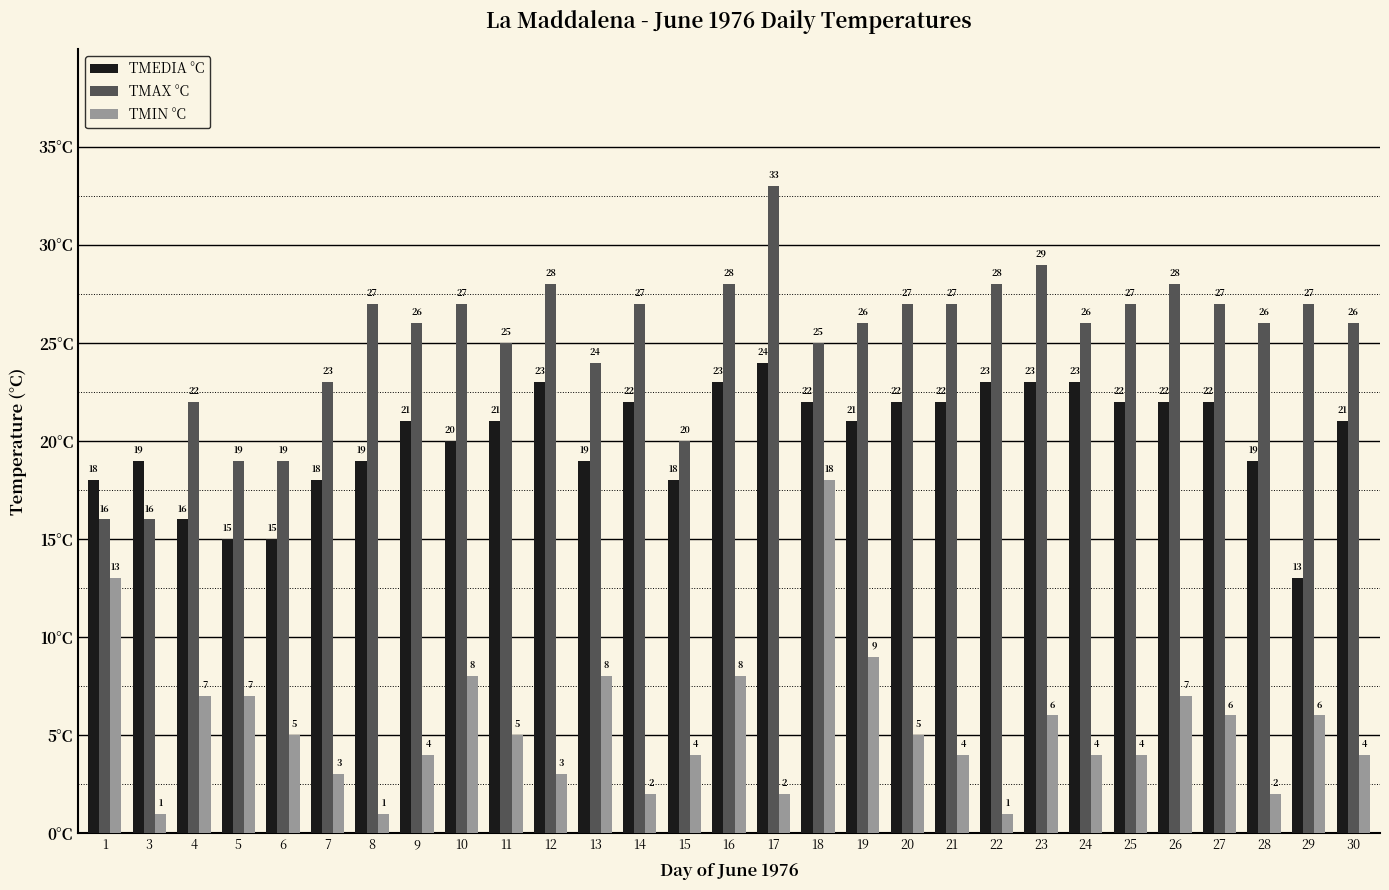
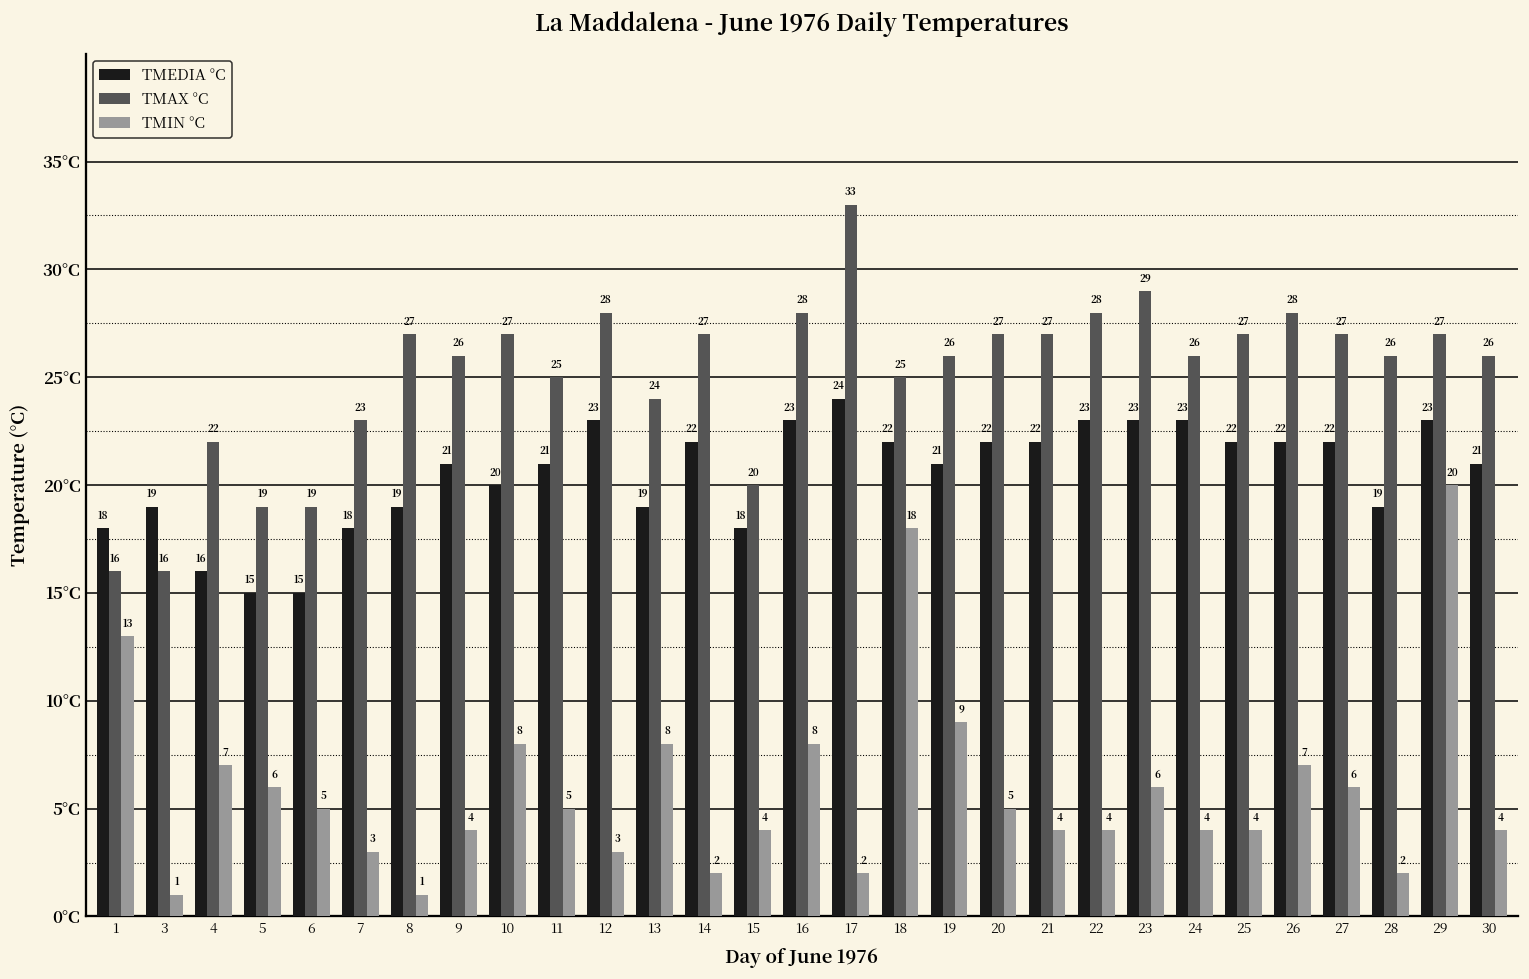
  {
    "TMEDIA °C": {
      "1": 18,
      "3": 19,
      "4": 16,
      "5": 15,
      "6": 15,
      "7": 18,
      "8": 19,
      "9": 21,
      "10": 20,
      "11": 21,
      "12": 23,
      "13": 19,
      "14": 22,
      "15": 18,
      "16": 23,
      "17": 24,
      "18": 22,
      "19": 21,
      "20": 22,
      "21": 22,
      "22": 23,
      "23": 23,
      "24": 23,
      "25": 22,
      "26": 22,
      "27": 22,
      "28": 19,
-     "29": 13,
+     "29": 23,
      "30": 21
    },
    "TMAX °C": {
      "1": 16,
      "3": 16,
      "4": 22,
      "5": 19,
      "6": 19,
      "7": 23,
      "8": 27,
      "9": 26,
      "10": 27,
      "11": 25,
      "12": 28,
      "13": 24,
      "14": 27,
      "15": 20,
      "16": 28,
      "17": 33,
      "18": 25,
      "19": 26,
      "20": 27,
      "21": 27,
      "22": 28,
      "23": 29,
      "24": 26,
      "25": 27,
      "26": 28,
      "27": 27,
      "28": 26,
      "29": 27,
      "30": 26
    },
    "TMIN °C": {
      "1": 13,
      "3": 1,
      "4": 7,
-     "5": 7,
+     "5": 6,
      "6": 5,
      "7": 3,
      "8": 1,
      "9": 4,
      "10": 8,
      "11": 5,
      "12": 3,
      "13": 8,
      "14": 2,
      "15": 4,
      "16": 8,
      "17": 2,
      "18": 18,
      "19": 9,
      "20": 5,
      "21": 4,
-     "22": 1,
+     "22": 4,
      "23": 6,
      "24": 4,
      "25": 4,
      "26": 7,
      "27": 6,
      "28": 2,
-     "29": 6,
+     "29": 20,
      "30": 4
    }
  }
